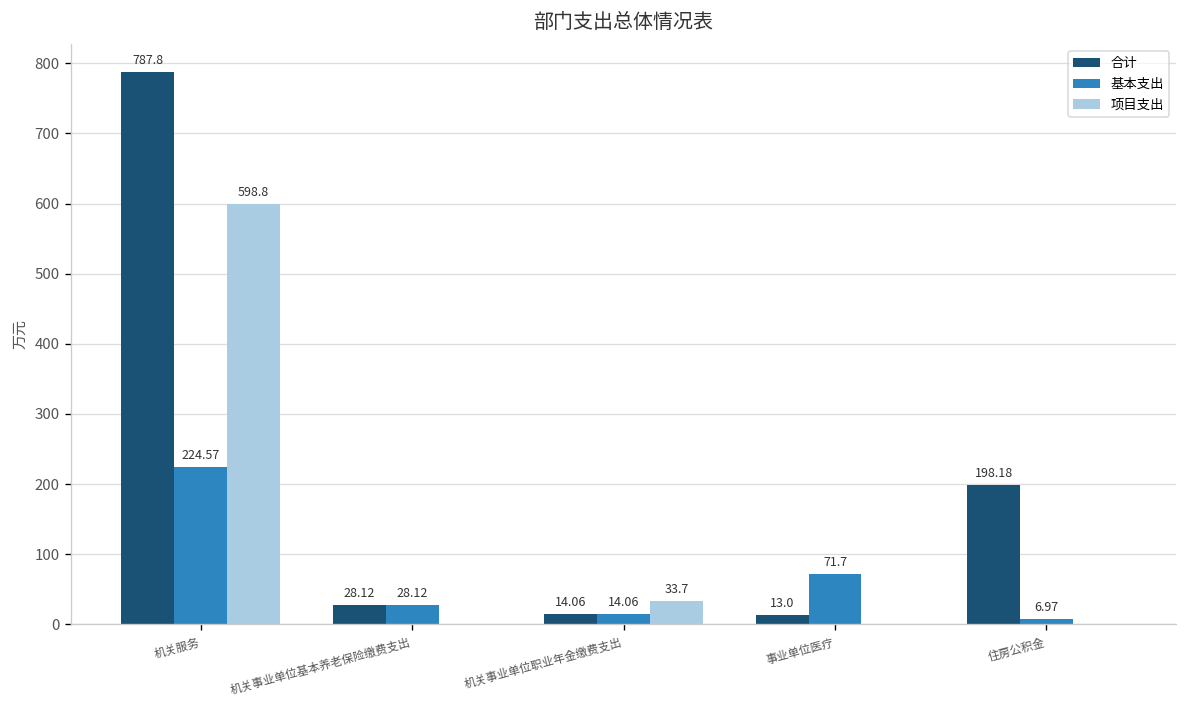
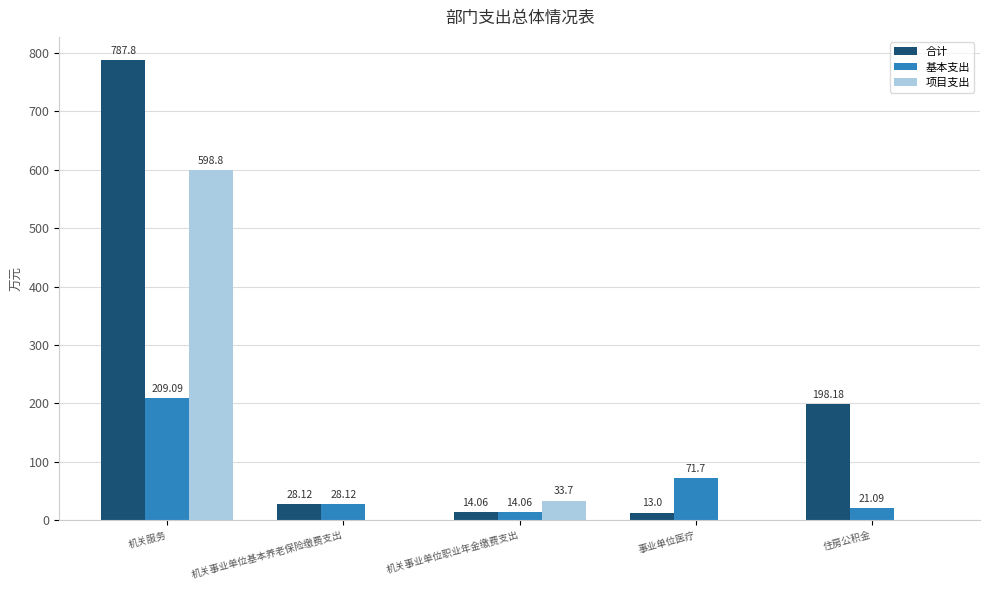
  {
    "合计": {
      "机关服务": 787.8,
      "机关事业单位基本养老保险缴费支出": 28.12,
      "机关事业单位职业年金缴费支出": 14.06,
      "事业单位医疗": 13.0,
      "住房公积金": 198.18
    },
    "基本支出": {
-     "机关服务": 224.57,
+     "机关服务": 209.09,
      "机关事业单位基本养老保险缴费支出": 28.12,
      "机关事业单位职业年金缴费支出": 14.06,
      "事业单位医疗": 71.7,
-     "住房公积金": 6.97
+     "住房公积金": 21.09
    },
    "项目支出": {
      "机关服务": 598.8,
      "机关事业单位职业年金缴费支出": 33.7
    }
  }
